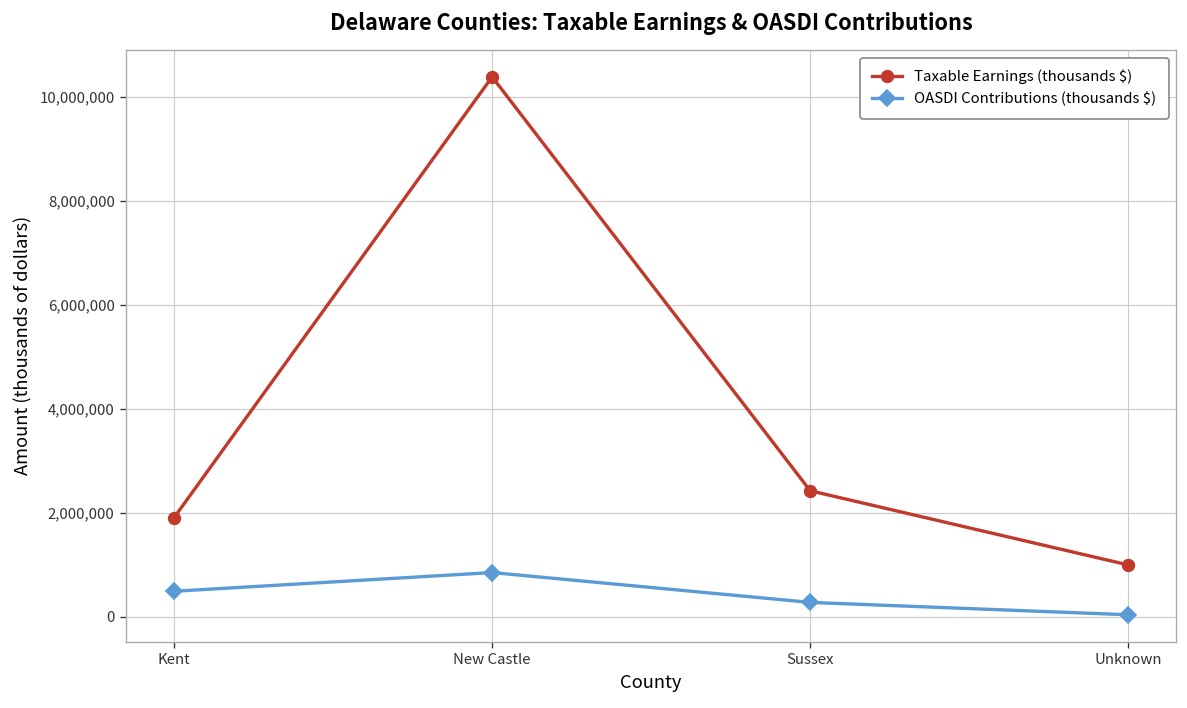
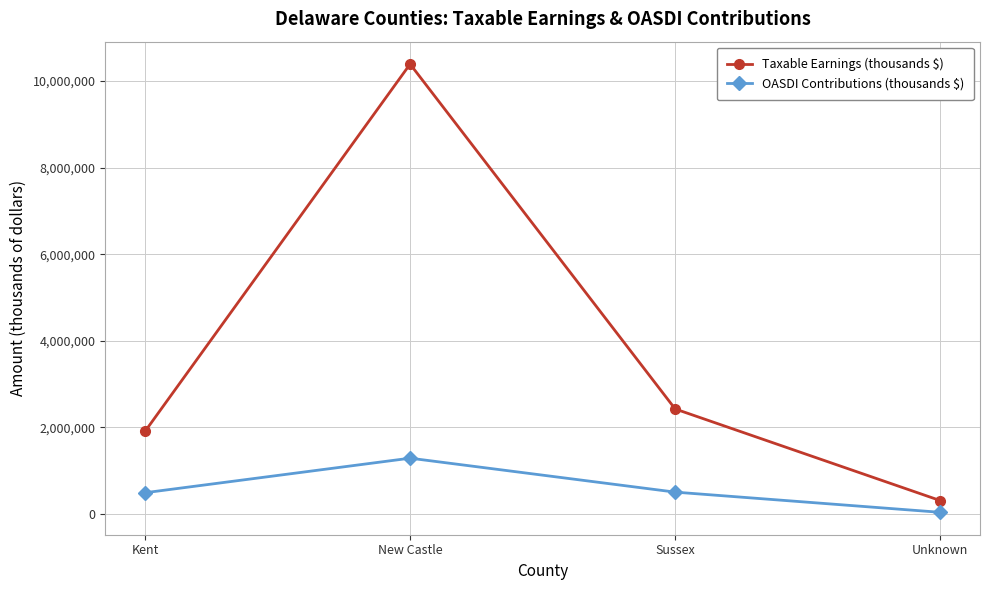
  {
    "Taxable Earnings (thousands $)": {
      "Kent": "1,900,000",
      "New Castle": "10,400,000",
      "Sussex": "2,400,000",
-     "Unknown": "1,000,000"
+     "Unknown": "300,000"
    },
    "OASDI Contributions (thousands $)": {
      "Kent": "500,000",
-     "New Castle": "900,000",
-     "Sussex": "300,000",
+     "New Castle": "1,300,000",
+     "Sussex": "500,000",
      "Unknown": "0"
    }
  }
